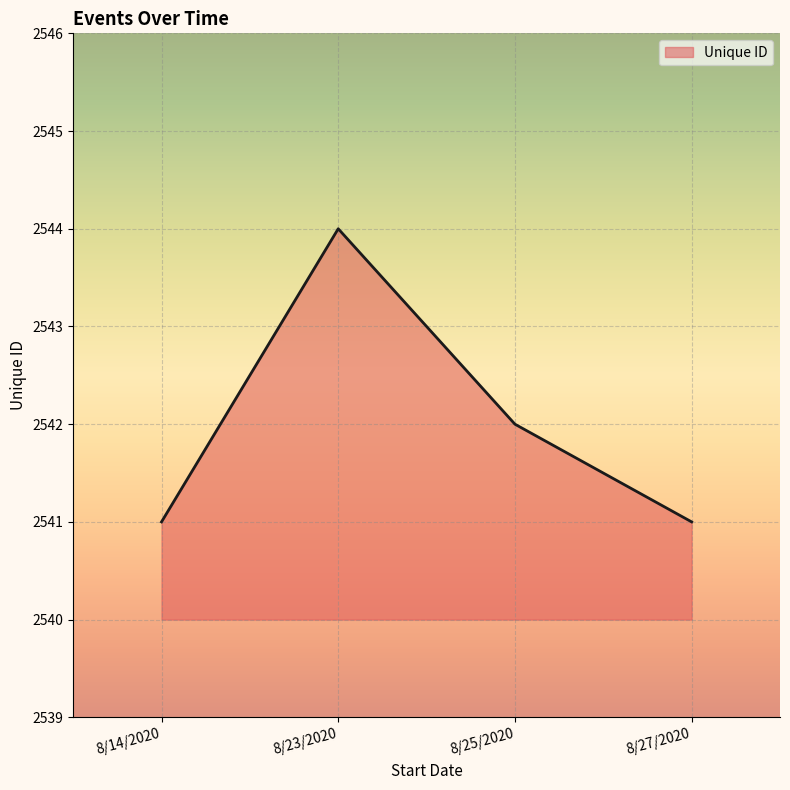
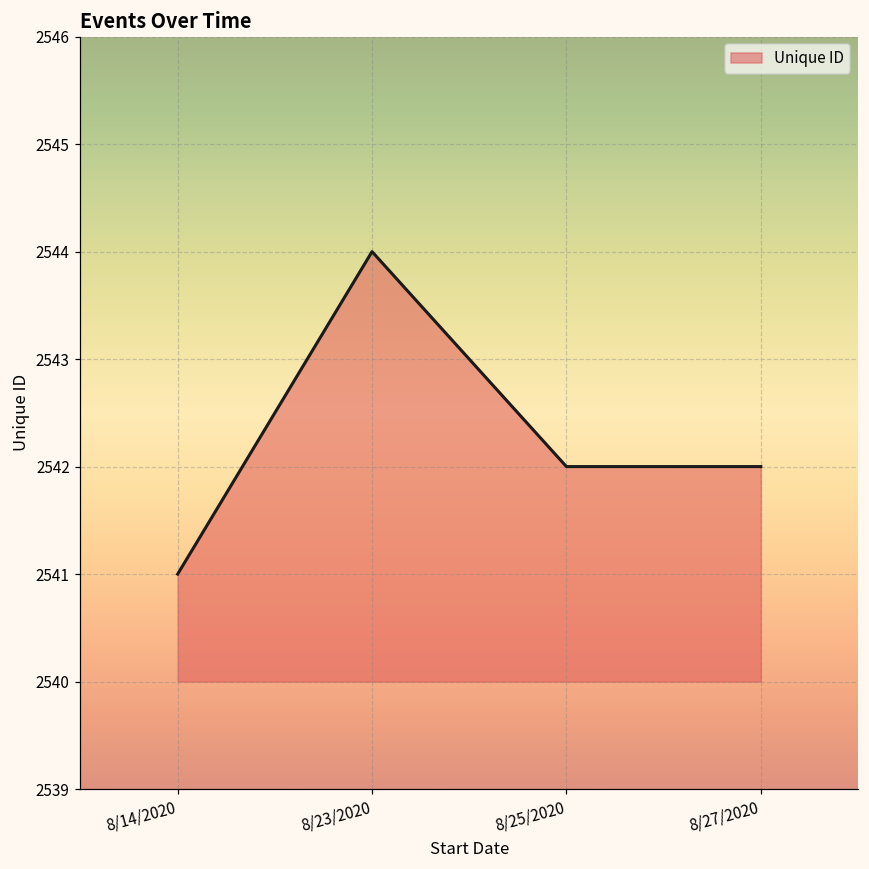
  {
    "8/14/2020": 2541,
    "8/23/2020": 2544,
    "8/25/2020": 2542,
-   "8/27/2020": 2541
+   "8/27/2020": 2542
  }
